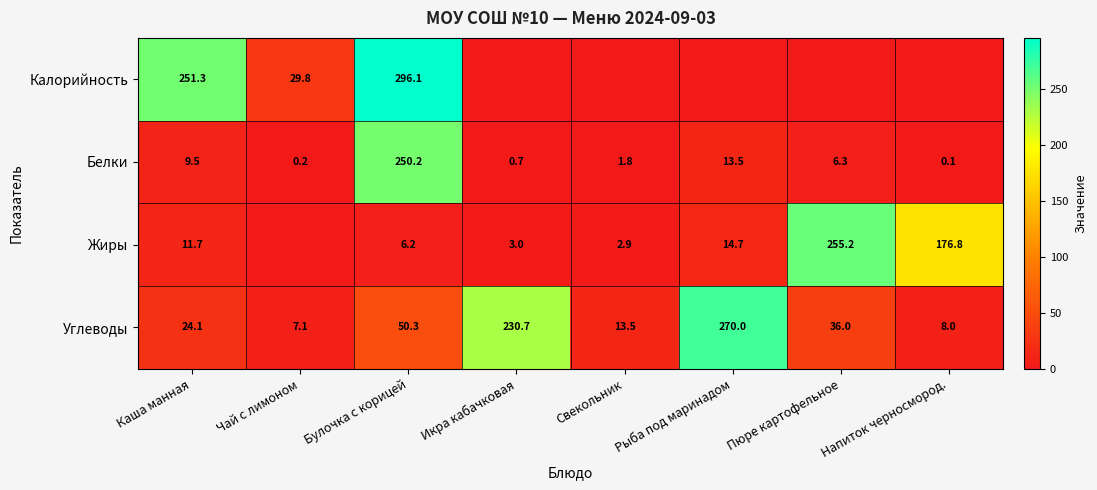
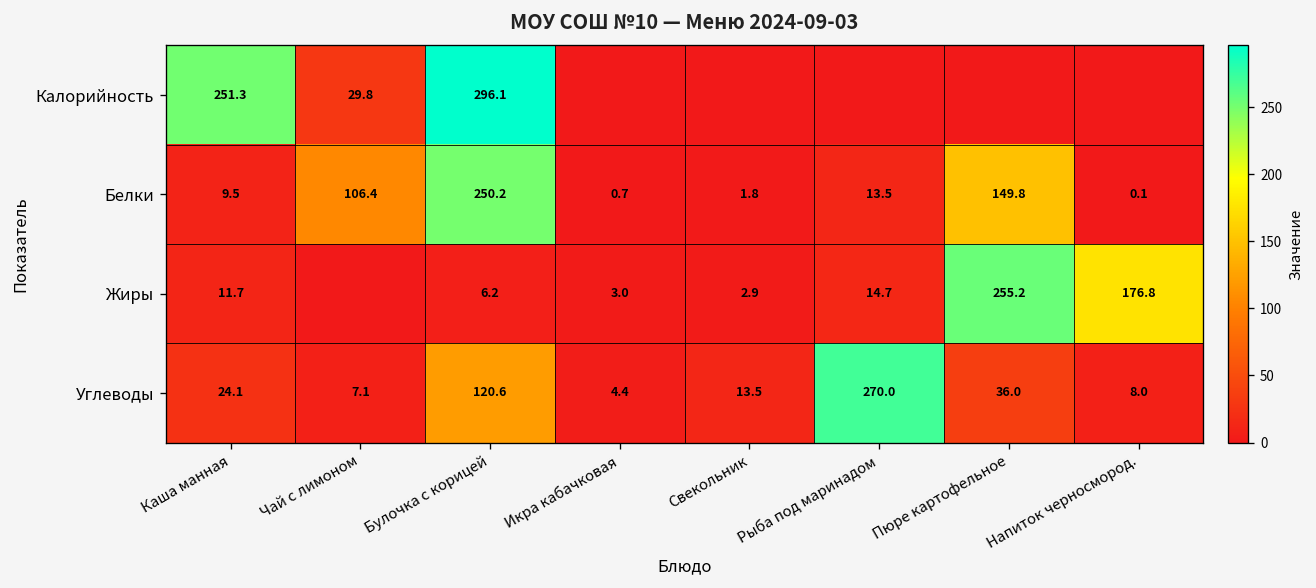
  {
    "Калорийность": {
      "Каша манная": 251.3,
      "Чай с лимоном": 29.8,
      "Булочка с корицей": 296.1
    },
    "Белки": {
      "Каша манная": 9.5,
-     "Чай с лимоном": 0.2,
+     "Чай с лимоном": 106.4,
      "Булочка с корицей": 250.2,
      "Икра кабачковая": 0.7,
      "Свекольник": 1.8,
      "Рыба под маринадом": 13.5,
-     "Пюре картофельное": 6.3,
+     "Пюре картофельное": 149.8,
      "Напиток черносмород.": 0.1
    },
    "Жиры": {
      "Каша манная": 11.7,
      "Булочка с корицей": 6.2,
      "Икра кабачковая": 3.0,
      "Свекольник": 2.9,
      "Рыба под маринадом": 14.7,
      "Пюре картофельное": 255.2,
      "Напиток черносмород.": 176.8
    },
    "Углеводы": {
      "Каша манная": 24.1,
      "Чай с лимоном": 7.1,
-     "Булочка с корицей": 50.3,
-     "Икра кабачковая": 230.7,
+     "Булочка с корицей": 120.6,
+     "Икра кабачковая": 4.4,
      "Свекольник": 13.5,
      "Рыба под маринадом": 270.0,
      "Пюре картофельное": 36.0,
      "Напиток черносмород.": 8.0
    }
  }
